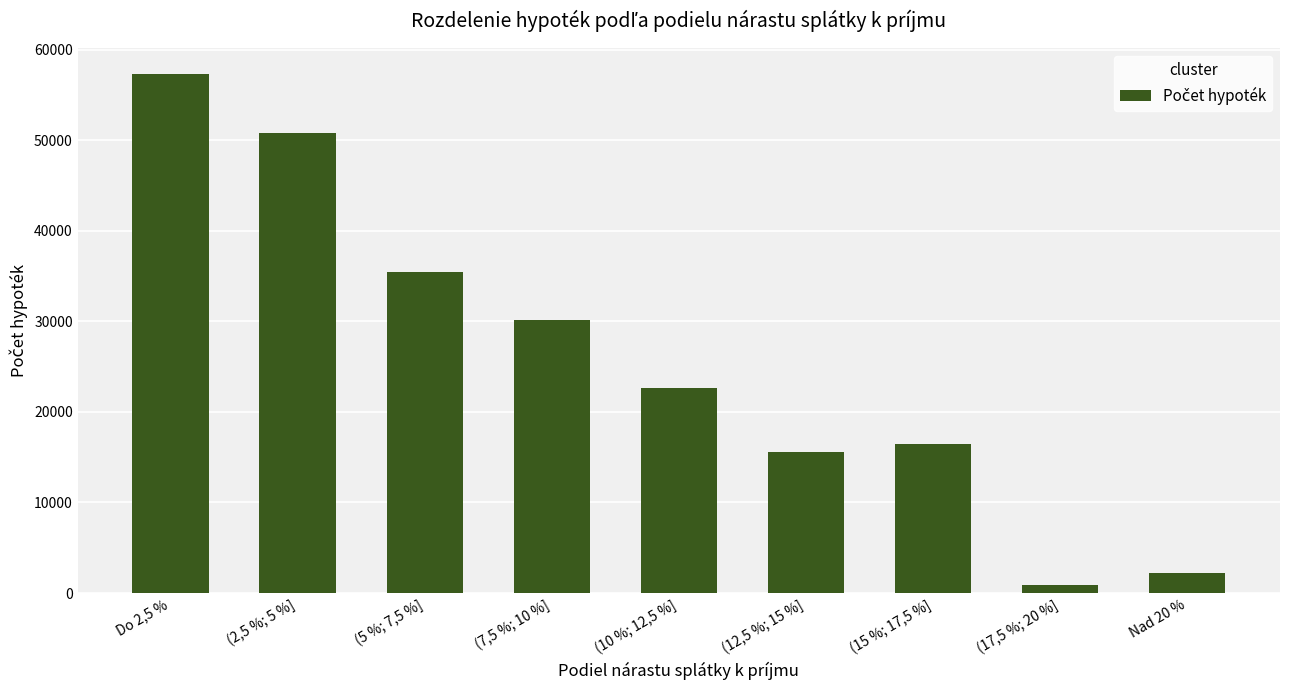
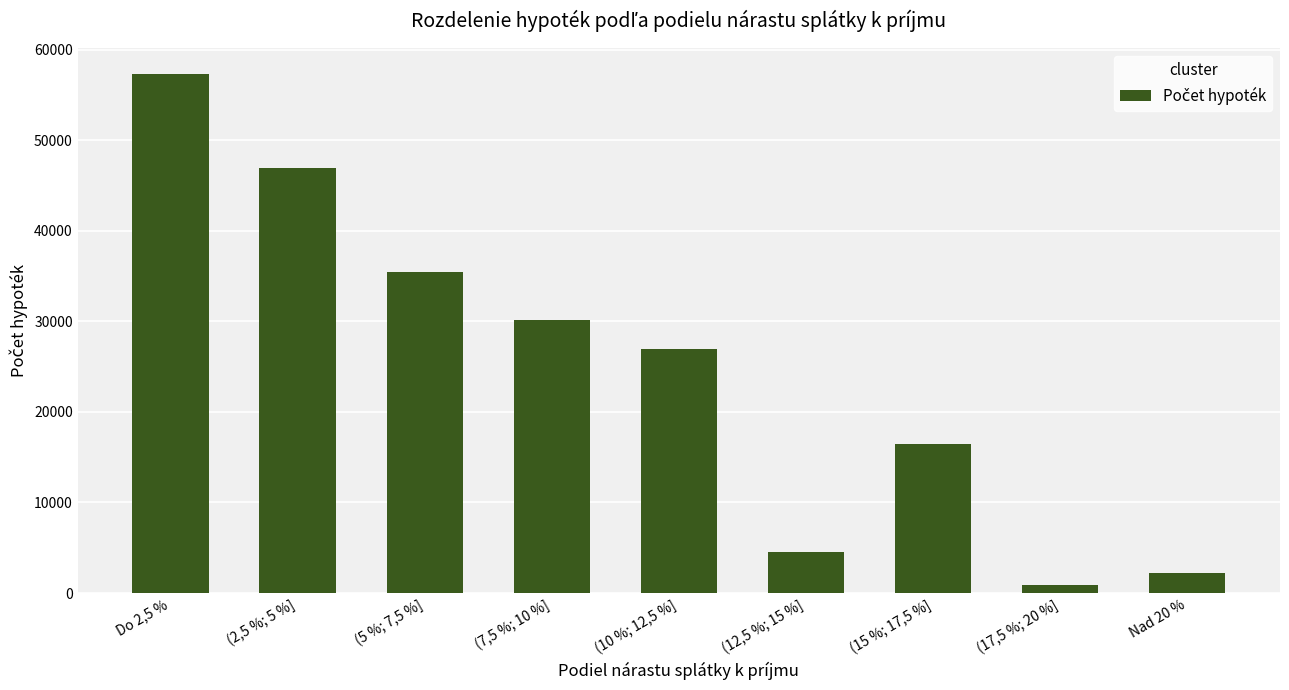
  {
    "Do 2,5 %": 57000,
-   "(2,5 %; 5 %]": 51000,
+   "(2,5 %; 5 %]": 47000,
    "(5 %; 7,5 %]": 35000,
    "(7,5 %; 10 %]": 30000,
-   "(10 %; 12,5 %]": 23000,
-   "(12,5 %; 15 %]": 16000,
+   "(10 %; 12,5 %]": 27000,
+   "(12,5 %; 15 %]": 4000,
    "(15 %; 17,5 %]": 16000,
    "(17,5 %; 20 %]": 1000,
    "Nad 20 %": 2000
  }
